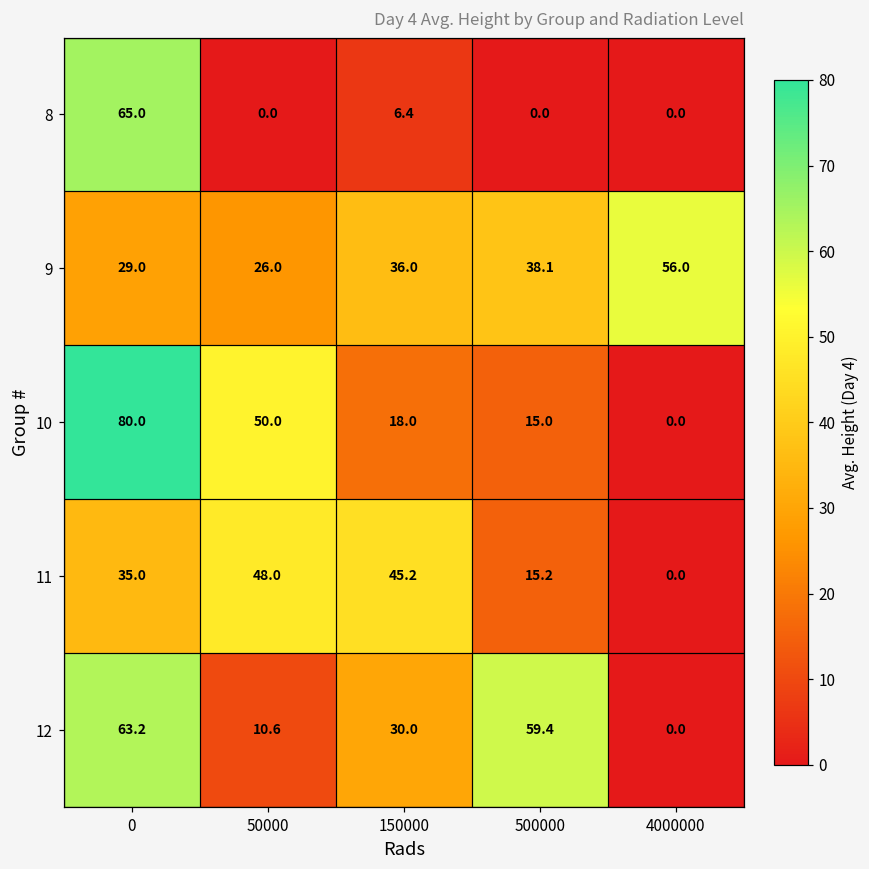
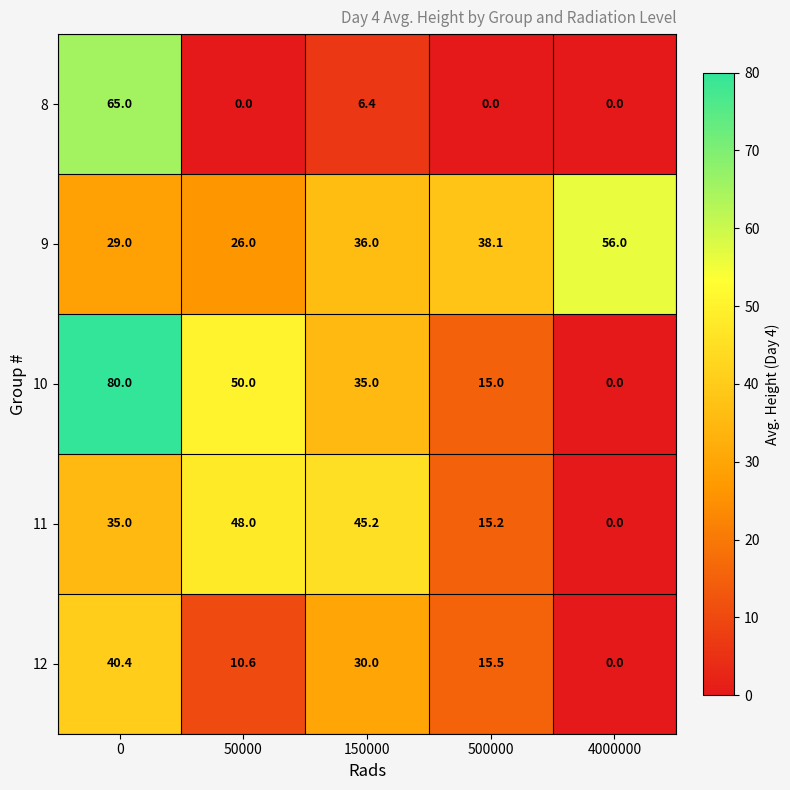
  {
    "8": {
      "0": 65.0,
      "50000": 0.0,
      "150000": 6.4,
      "500000": 0.0,
      "4000000": 0.0
    },
    "9": {
      "0": 29.0,
      "50000": 26.0,
      "150000": 36.0,
      "500000": 38.1,
      "4000000": 56.0
    },
    "10": {
      "0": 80.0,
      "50000": 50.0,
-     "150000": 18.0,
+     "150000": 35.0,
      "500000": 15.0,
      "4000000": 0.0
    },
    "11": {
      "0": 35.0,
      "50000": 48.0,
      "150000": 45.2,
      "500000": 15.2,
      "4000000": 0.0
    },
    "12": {
-     "0": 63.2,
+     "0": 40.4,
      "50000": 10.6,
      "150000": 30.0,
-     "500000": 59.4,
+     "500000": 15.5,
      "4000000": 0.0
    }
  }
